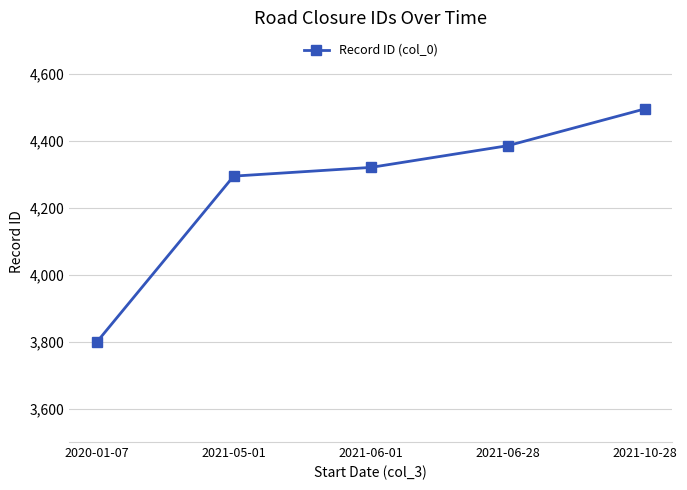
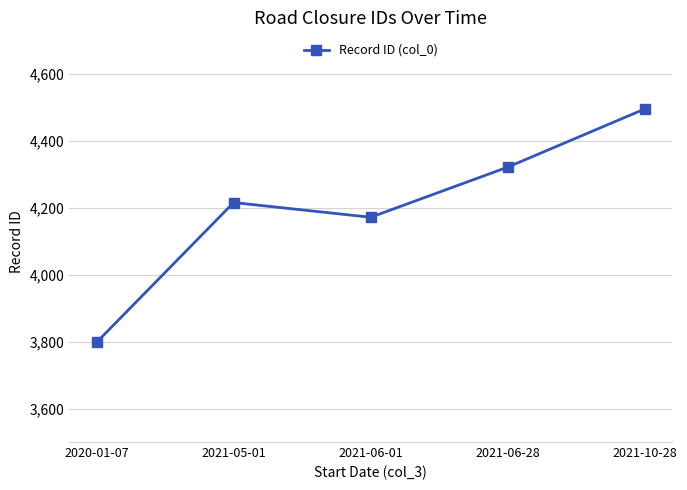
  {
    "2020-01-07": "3,800",
-   "2021-05-01": "4,300",
-   "2021-06-01": "4,320",
-   "2021-06-28": "4,390",
+   "2021-05-01": "4,220",
+   "2021-06-01": "4,170",
+   "2021-06-28": "4,320",
    "2021-10-28": "4,500"
  }
